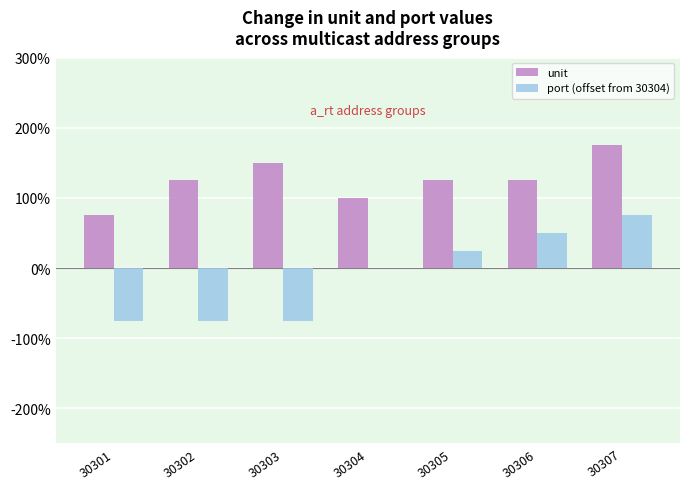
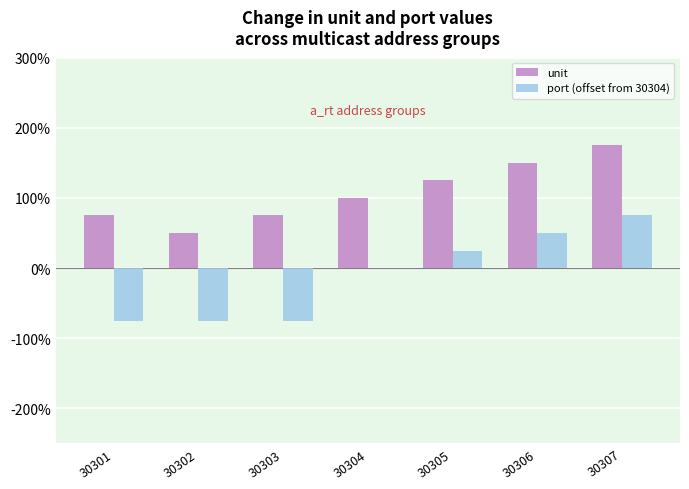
  {
    "unit": {
      "30301": "80%",
-     "30302": "130%",
-     "30303": "150%",
+     "30302": "50%",
+     "30303": "80%",
      "30304": "100%",
      "30305": "130%",
-     "30306": "130%",
+     "30306": "150%",
      "30307": "180%"
    },
    "port (offset from 30304)": {
      "30301": "-80%",
      "30302": "-80%",
      "30303": "-80%",
      "30304": "0%",
      "30305": "30%",
      "30306": "50%",
      "30307": "80%"
    }
  }
